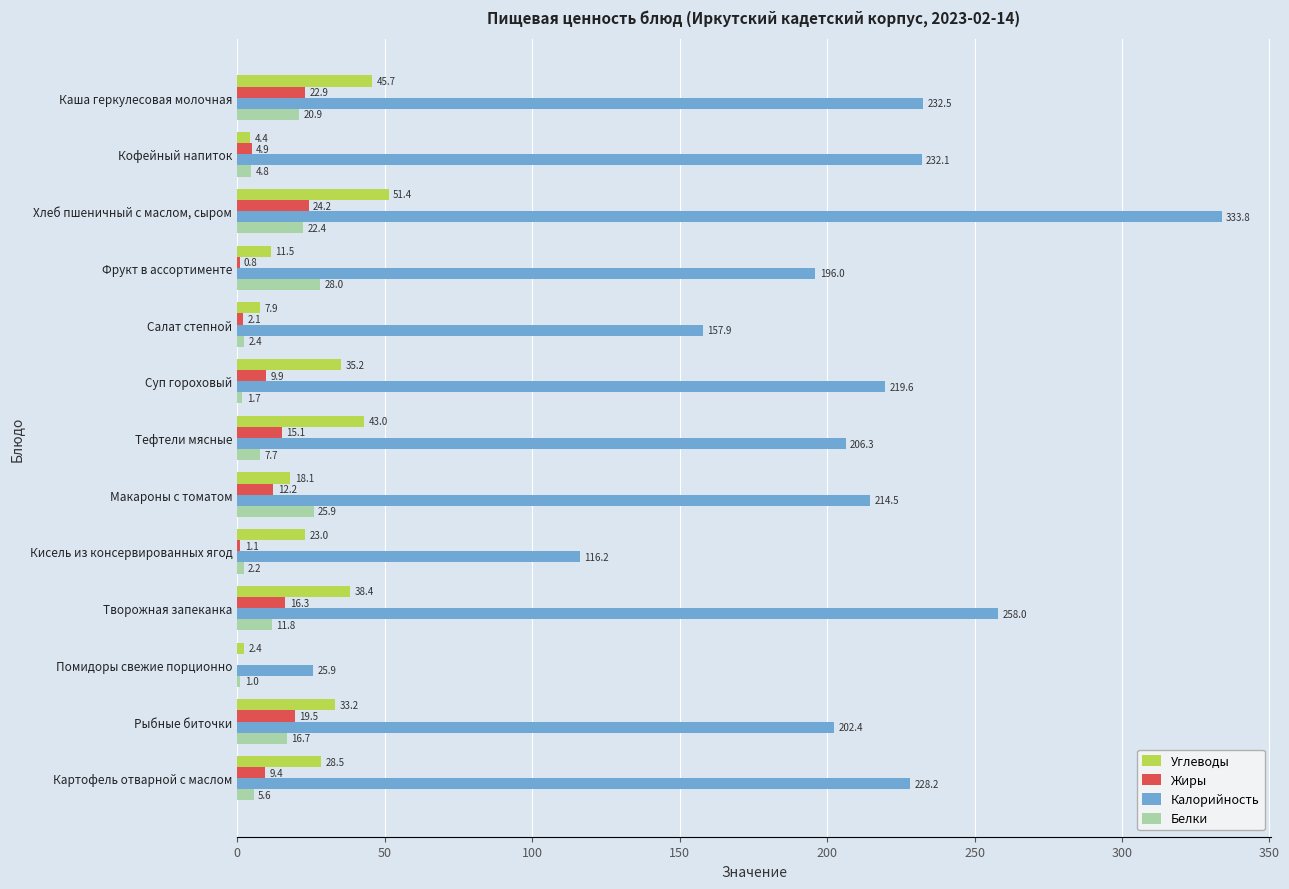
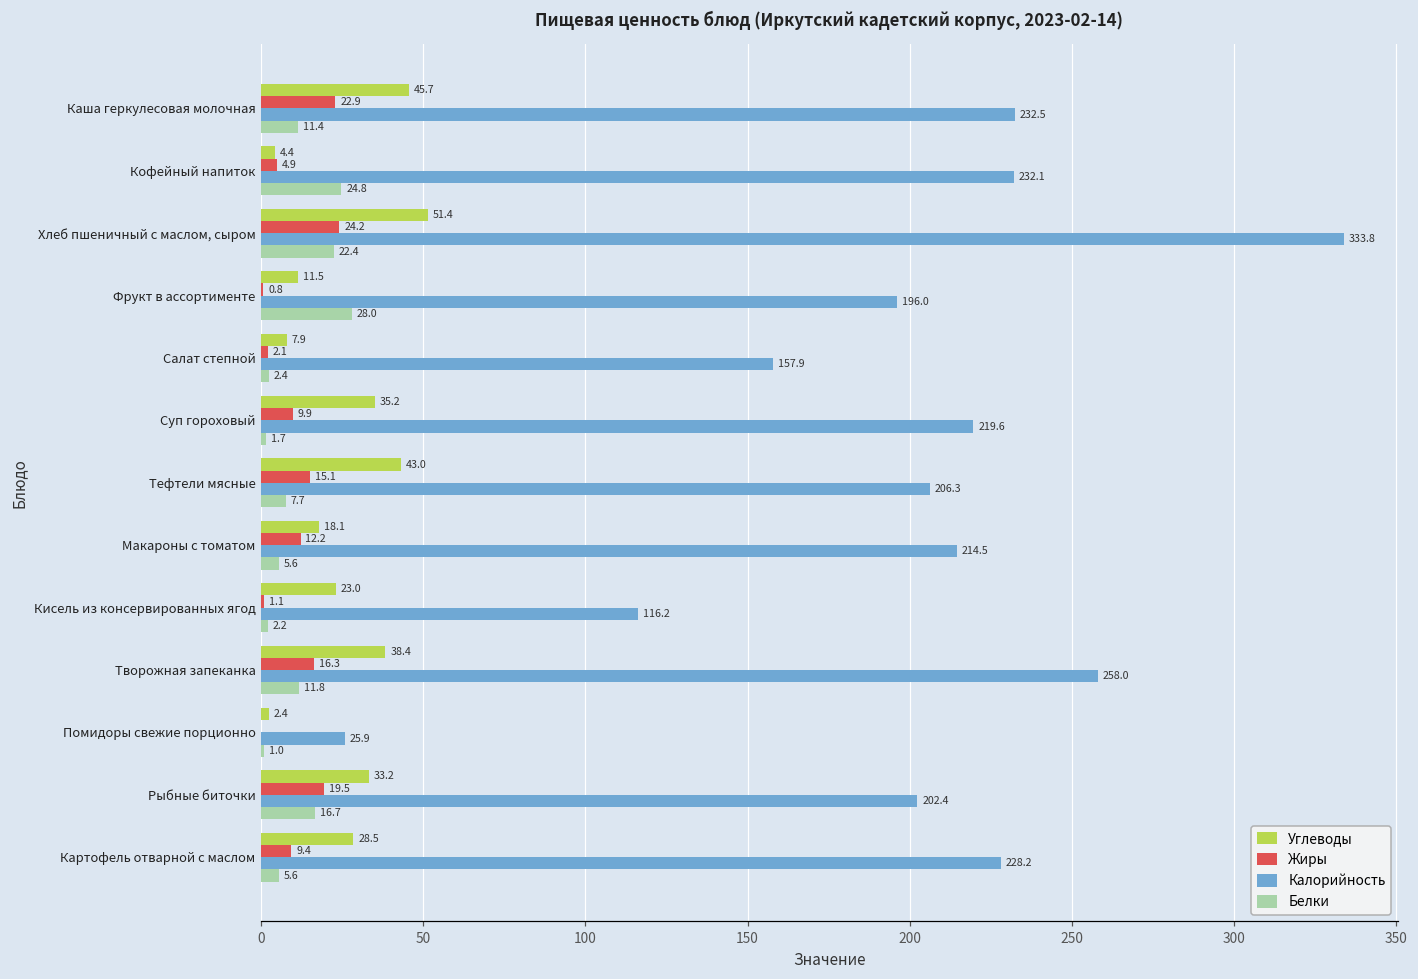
  {
    "Углеводы": {
      "Каша геркулесовая молочная": 45.7,
      "Кофейный напиток": 4.4,
      "Хлеб пшеничный с маслом, сыром": 51.4,
      "Фрукт в ассортименте": 11.5,
      "Салат степной": 7.9,
      "Суп гороховый": 35.2,
      "Тефтели мясные": 43.0,
      "Макароны с томатом": 18.1,
      "Кисель из консервированных ягод": 23.0,
      "Творожная запеканка": 38.4,
      "Помидоры свежие порционно": 2.4,
      "Рыбные биточки": 33.2,
      "Картофель отварной с маслом": 28.5
    },
    "Жиры": {
      "Каша геркулесовая молочная": 22.9,
      "Кофейный напиток": 4.9,
      "Хлеб пшеничный с маслом, сыром": 24.2,
      "Фрукт в ассортименте": 0.8,
      "Салат степной": 2.1,
      "Суп гороховый": 9.9,
      "Тефтели мясные": 15.1,
      "Макароны с томатом": 12.2,
      "Кисель из консервированных ягод": 1.1,
      "Творожная запеканка": 16.3,
      "Рыбные биточки": 19.5,
      "Картофель отварной с маслом": 9.4
    },
    "Калорийность": {
      "Каша геркулесовая молочная": 232.5,
      "Кофейный напиток": 232.1,
      "Хлеб пшеничный с маслом, сыром": 333.8,
      "Фрукт в ассортименте": 196.0,
      "Салат степной": 157.9,
      "Суп гороховый": 219.6,
      "Тефтели мясные": 206.3,
      "Макароны с томатом": 214.5,
      "Кисель из консервированных ягод": 116.2,
      "Творожная запеканка": 258.0,
      "Помидоры свежие порционно": 25.9,
      "Рыбные биточки": 202.4,
      "Картофель отварной с маслом": 228.2
    },
    "Белки": {
-     "Каша геркулесовая молочная": 20.9,
-     "Кофейный напиток": 4.8,
+     "Каша геркулесовая молочная": 11.4,
+     "Кофейный напиток": 24.8,
      "Хлеб пшеничный с маслом, сыром": 22.4,
      "Фрукт в ассортименте": 28.0,
      "Салат степной": 2.4,
      "Суп гороховый": 1.7,
      "Тефтели мясные": 7.7,
-     "Макароны с томатом": 25.9,
+     "Макароны с томатом": 5.6,
      "Кисель из консервированных ягод": 2.2,
      "Творожная запеканка": 11.8,
      "Помидоры свежие порционно": 1.0,
      "Рыбные биточки": 16.7,
      "Картофель отварной с маслом": 5.6
    }
  }
